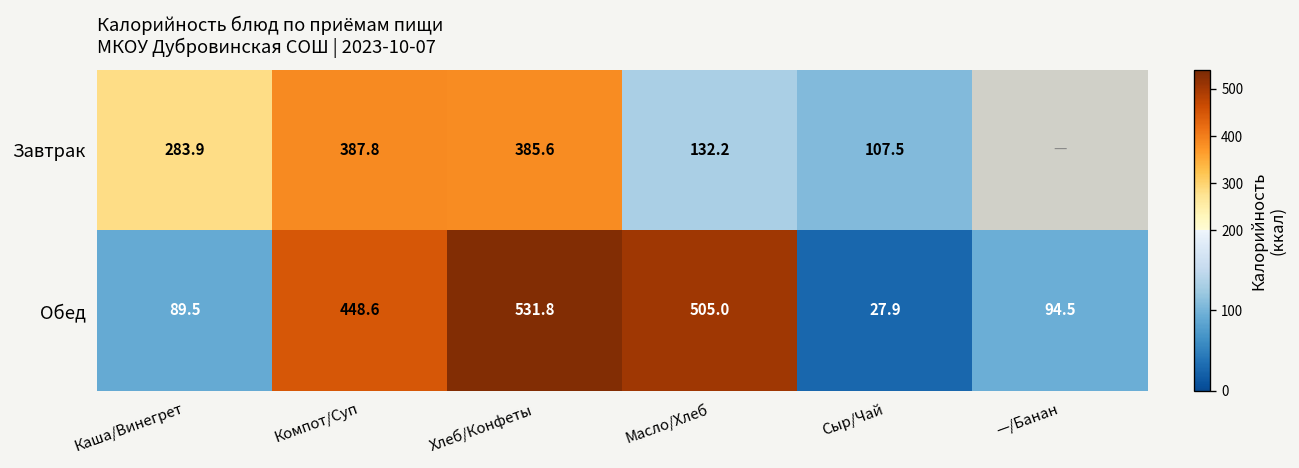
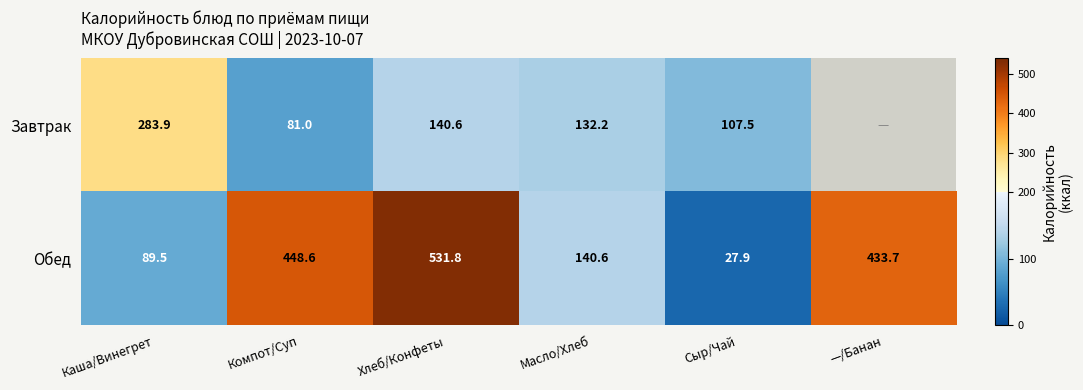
  {
    "Завтрак": {
      "Каша/Винегрет": 283.9,
-     "Компот/Суп": 387.8,
-     "Хлеб/Конфеты": 385.6,
+     "Компот/Суп": 81.0,
+     "Хлеб/Конфеты": 140.6,
      "Масло/Хлеб": 132.2,
      "Сыр/Чай": 107.5
    },
    "Обед": {
      "Каша/Винегрет": 89.5,
      "Компот/Суп": 448.6,
      "Хлеб/Конфеты": 531.8,
-     "Масло/Хлеб": 505.0,
+     "Масло/Хлеб": 140.6,
      "Сыр/Чай": 27.9,
-     "—/Банан": 94.5
+     "—/Банан": 433.7
    }
  }
